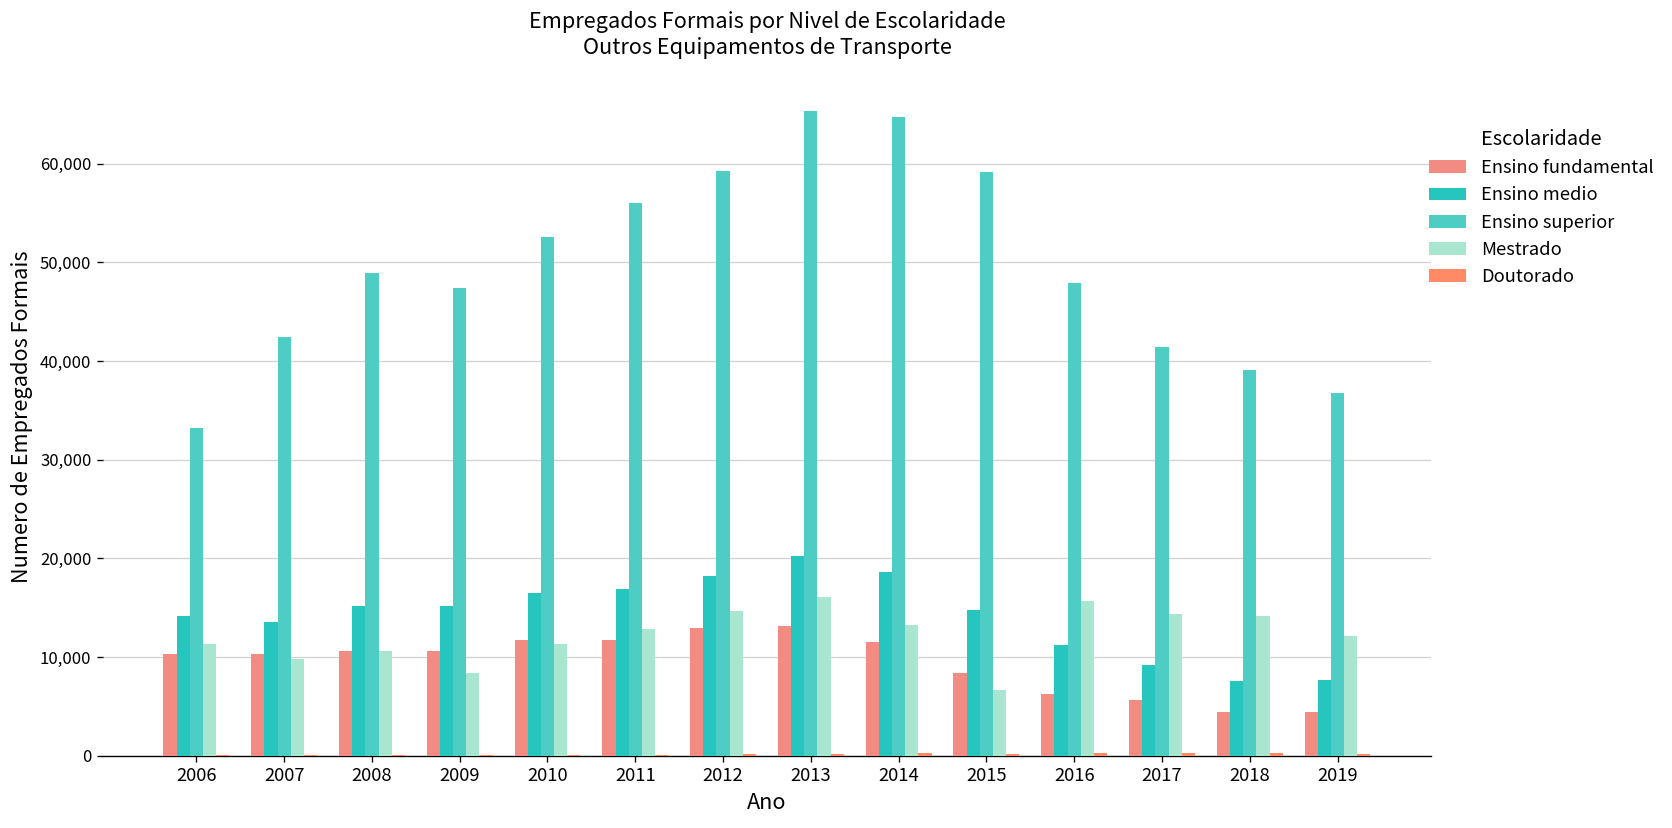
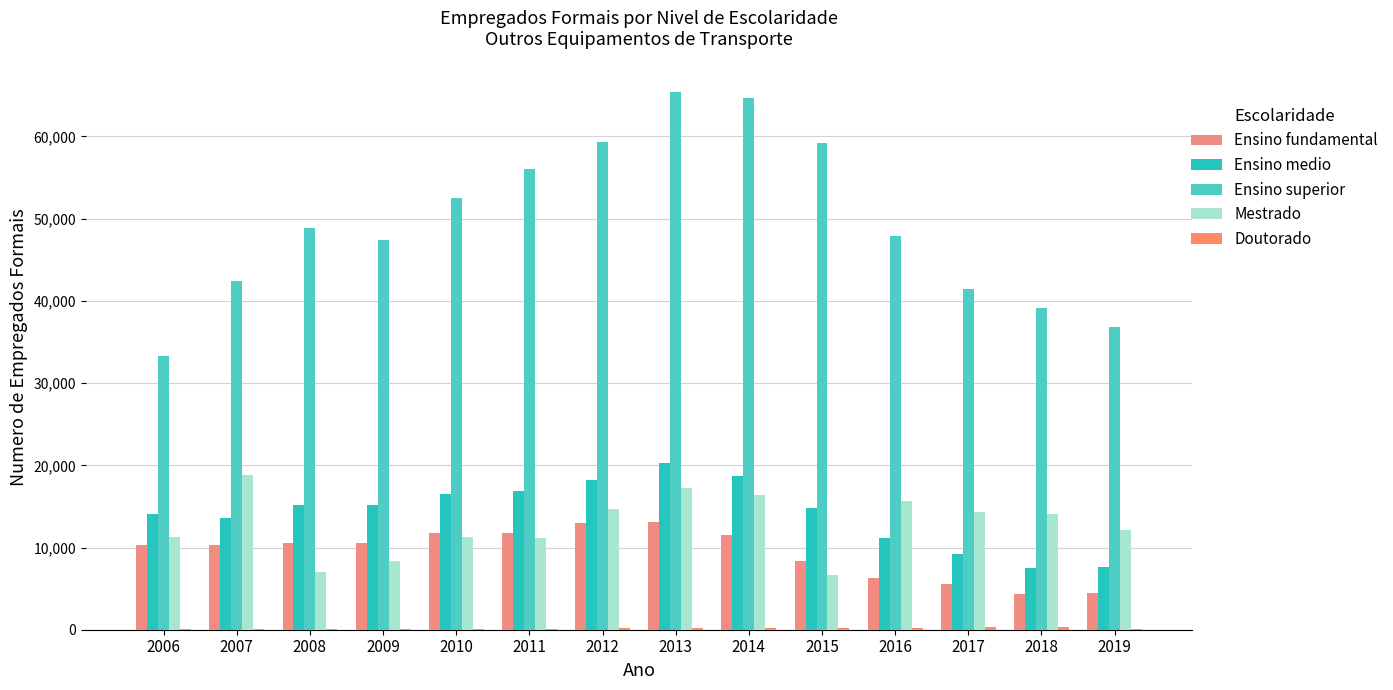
  {
    "Mestrado": {
      "2006": "11,000",
-     "2007": "10,000",
-     "2008": "11,000",
+     "2007": "19,000",
+     "2008": "7,000",
      "2009": "8,000",
      "2010": "11,000",
-     "2011": "13,000",
+     "2011": "11,000",
      "2012": "15,000",
-     "2013": "16,000",
-     "2014": "13,000",
+     "2013": "17,000",
+     "2014": "16,000",
      "2015": "7,000",
      "2016": "16,000",
      "2017": "14,000",
      "2018": "14,000",
      "2019": "12,000"
    }
  }
